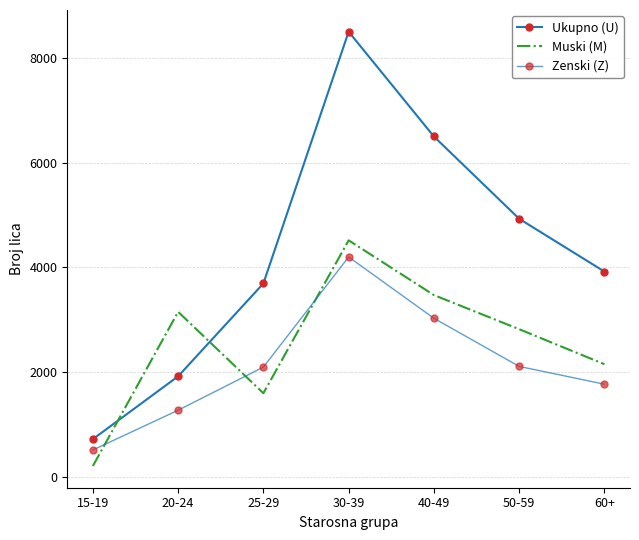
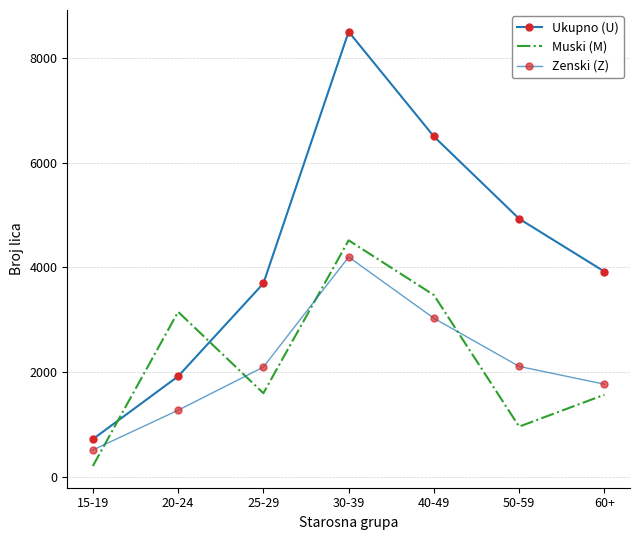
  {
    "Muski (M)": {
      "15-19": 200,
      "20-24": 3200,
      "25-29": 1600,
      "30-39": 4500,
      "40-49": 3500,
-     "50-59": 2800,
-     "60+": 2200
+     "50-59": 1000,
+     "60+": 1600
    }
  }
